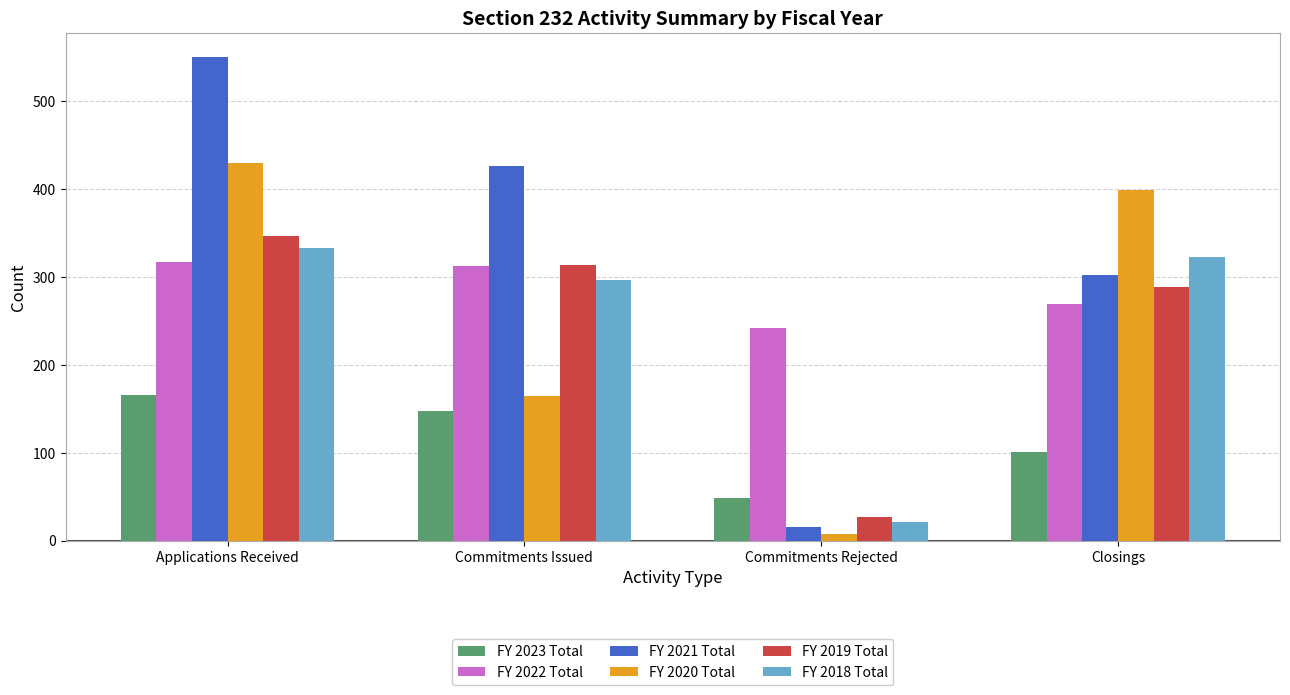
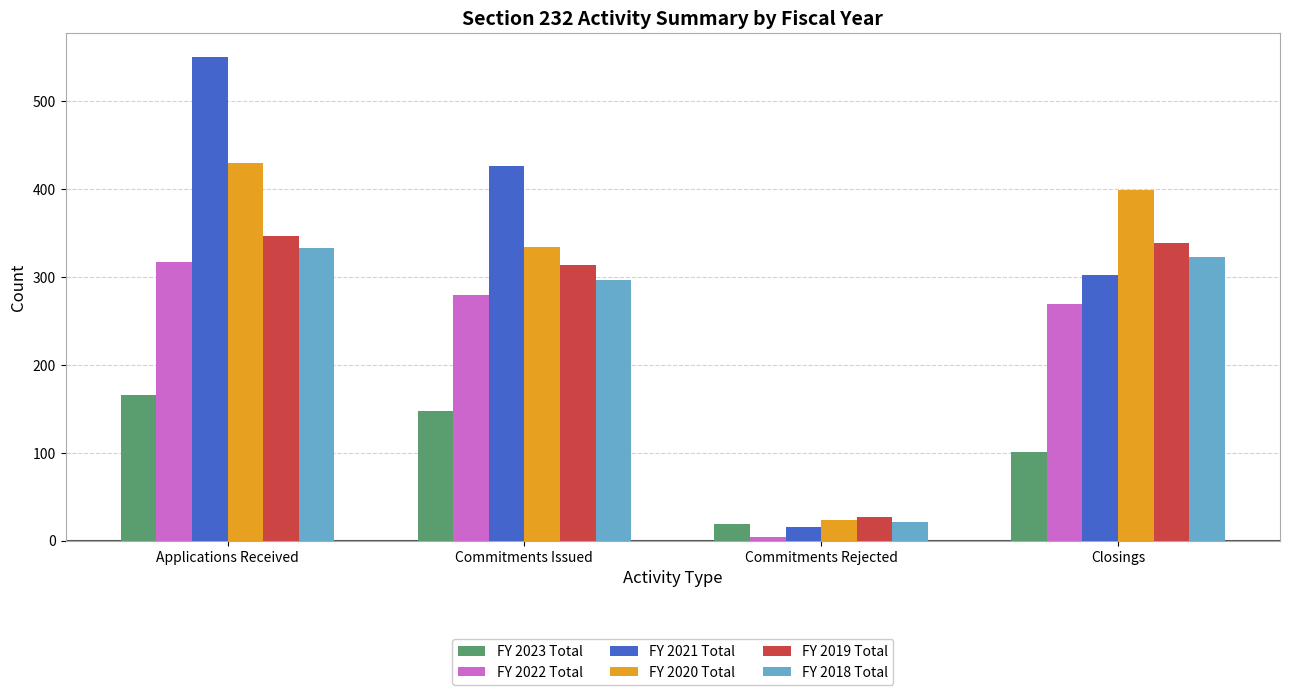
  {
    "FY 2023 Total": {
      "Applications Received": 170,
      "Commitments Issued": 150,
-     "Commitments Rejected": 50,
+     "Commitments Rejected": 20,
      "Closings": 100
    },
    "FY 2022 Total": {
      "Applications Received": 320,
-     "Commitments Issued": 310,
-     "Commitments Rejected": 240,
+     "Commitments Issued": 280,
+     "Commitments Rejected": 0,
      "Closings": 270
    },
    "FY 2021 Total": {
      "Applications Received": 550,
      "Commitments Issued": 430,
      "Commitments Rejected": 20,
      "Closings": 300
    },
    "FY 2020 Total": {
      "Applications Received": 430,
-     "Commitments Issued": 170,
-     "Commitments Rejected": 10,
+     "Commitments Issued": 330,
+     "Commitments Rejected": 20,
      "Closings": 400
    },
    "FY 2019 Total": {
      "Applications Received": 350,
      "Commitments Issued": 310,
      "Commitments Rejected": 30,
-     "Closings": 290
+     "Closings": 340
    },
    "FY 2018 Total": {
      "Applications Received": 330,
      "Commitments Issued": 300,
      "Commitments Rejected": 20,
      "Closings": 320
    }
  }
